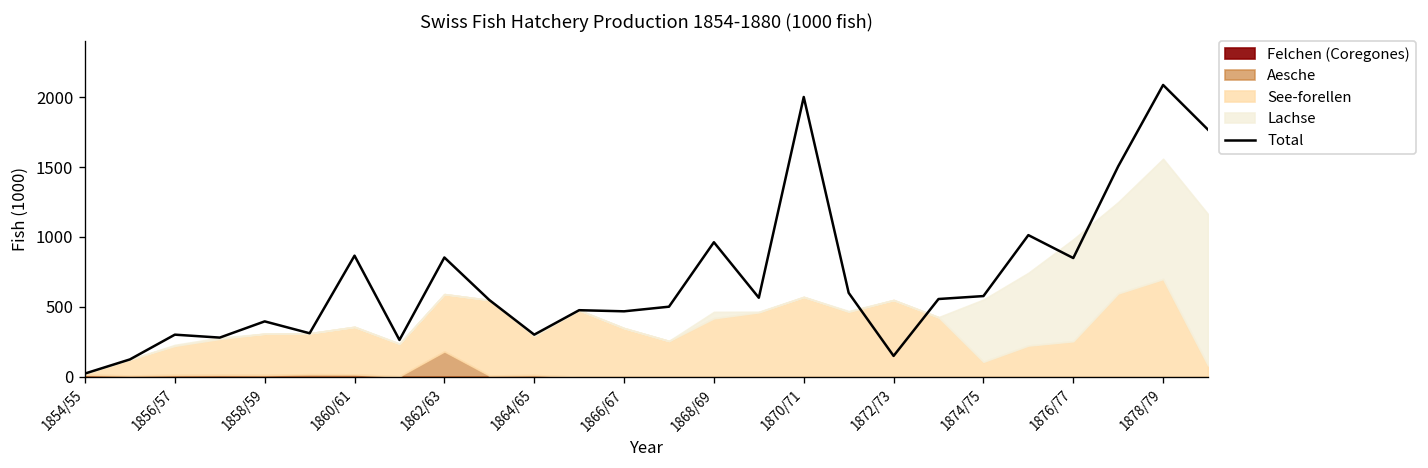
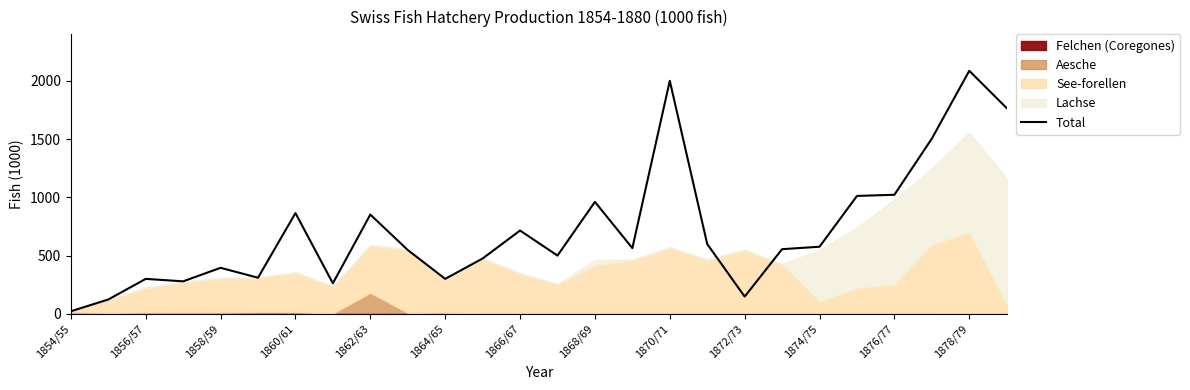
  {
    "Total": {
      "1856/57": 300,
      "1858/59": 400,
      "1860/61": 870,
      "1862/63": 850,
-     "1866/67": 470,
+     "1866/67": 720,
      "1868/69": 960,
      "1870/71": 2000,
      "1872/73": 150,
      "1874/75": 580,
-     "1876/77": 850,
+     "1876/77": 1020,
      "1878/79": 2090
    },
    "Felchen (Coregones)": {
      "1862/63": 0
    },
    "Aesche": {
      "1862/63": 180
    }
  }
